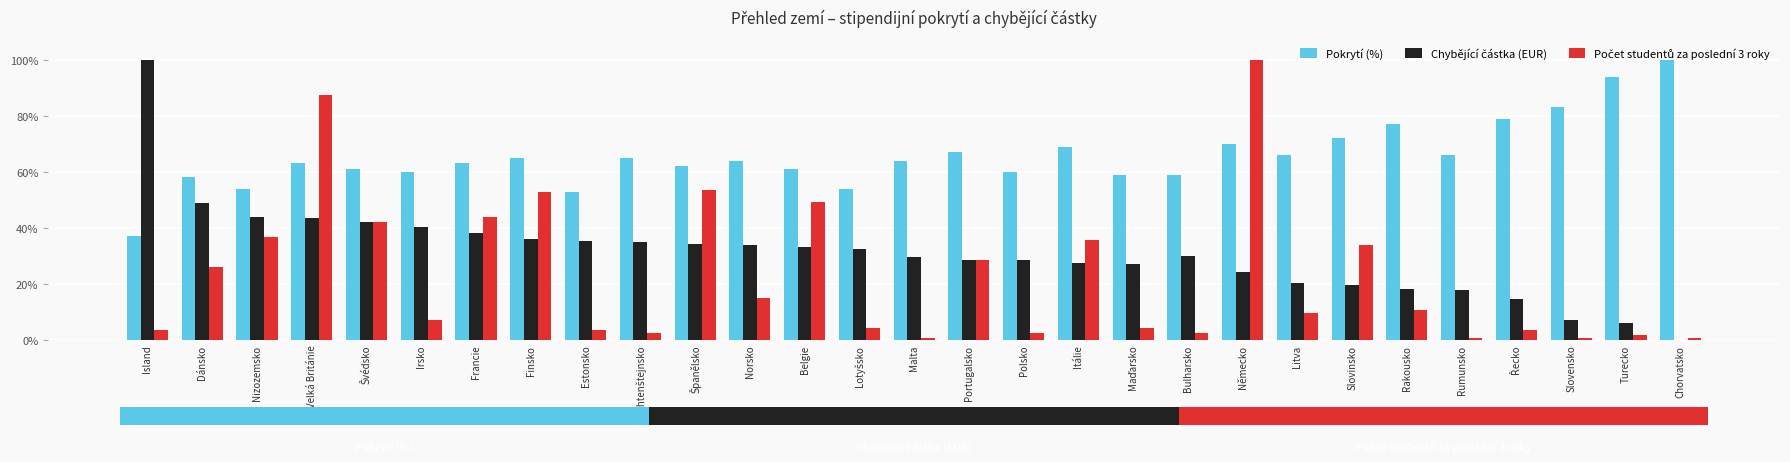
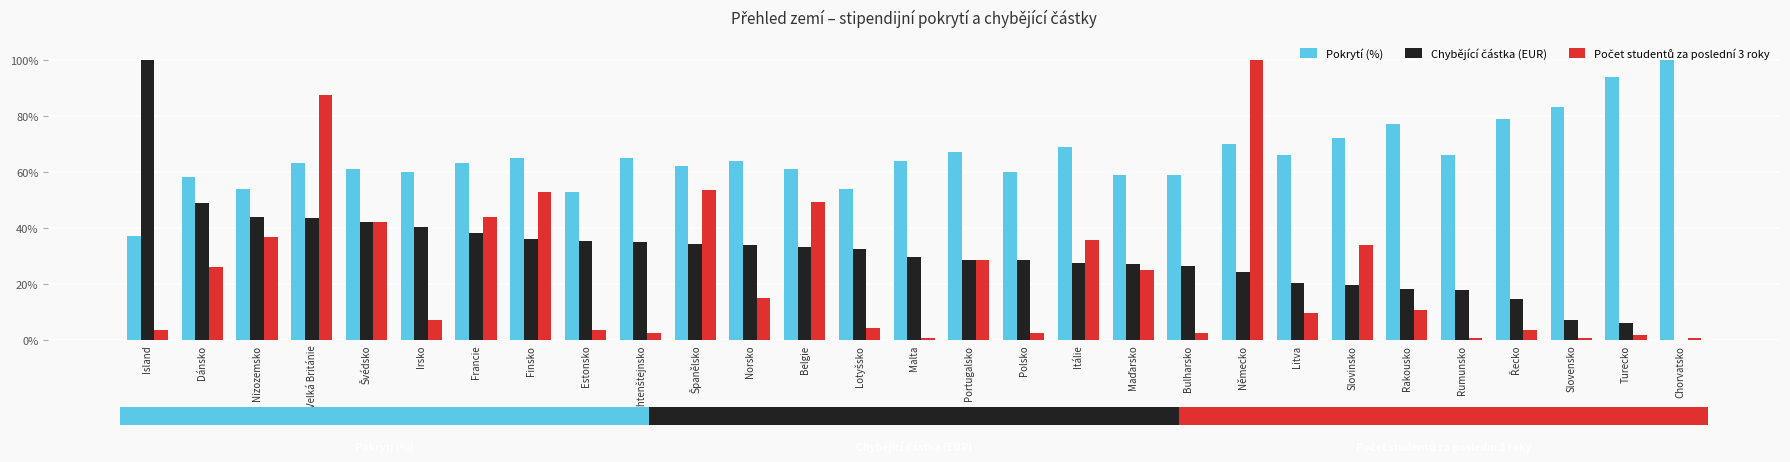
  {
    "Pokrytí (%)": {
      "Island": "37%",
      "Dánsko": "58%",
      "Nizozemsko": "54%",
      "Velká Británie": "63%",
      "Švédsko": "61%",
      "Irsko": "60%",
      "Francie": "63%",
      "Finsko": "65%",
      "Estonsko": "53%",
      "Lichtenštejnsko": "65%",
      "Španělsko": "62%",
      "Norsko": "64%",
      "Belgie": "61%",
      "Lotyšsko": "54%",
      "Malta": "64%",
      "Portugalsko": "67%",
      "Polsko": "60%",
      "Itálie": "69%",
      "Maďarsko": "59%",
      "Bulharsko": "59%",
      "Německo": "70%",
      "Litva": "66%",
      "Slovinsko": "72%",
      "Rakousko": "77%",
      "Rumunsko": "66%",
      "Řecko": "79%",
      "Slovensko": "83%",
      "Turecko": "94%",
      "Chorvatsko": "100%"
    },
    "Chybějící částka (EUR)": {
      "Island": "100%",
      "Dánsko": "49%",
      "Nizozemsko": "44%",
      "Velká Británie": "44%",
      "Švédsko": "42%",
      "Irsko": "40%",
      "Francie": "38%",
      "Finsko": "36%",
      "Estonsko": "35%",
      "Lichtenštejnsko": "35%",
      "Španělsko": "34%",
      "Norsko": "34%",
      "Belgie": "33%",
      "Lotyšsko": "33%",
      "Malta": "30%",
      "Portugalsko": "29%",
      "Polsko": "28%",
      "Itálie": "27%",
      "Maďarsko": "27%",
-     "Bulharsko": "30%",
+     "Bulharsko": "26%",
      "Německo": "24%",
      "Litva": "20%",
      "Slovinsko": "20%",
      "Rakousko": "18%",
      "Rumunsko": "18%",
      "Řecko": "15%",
      "Slovensko": "7%",
      "Turecko": "6%",
      "Chorvatsko": "0%"
    },
    "Počet studentů za poslední 3 roky": {
      "Island": "4%",
      "Dánsko": "26%",
      "Nizozemsko": "37%",
      "Velká Británie": "88%",
      "Švédsko": "42%",
      "Irsko": "7%",
      "Francie": "44%",
      "Finsko": "53%",
      "Estonsko": "4%",
      "Lichtenštejnsko": "3%",
      "Španělsko": "54%",
      "Norsko": "15%",
      "Belgie": "49%",
      "Lotyšsko": "4%",
      "Malta": "1%",
      "Portugalsko": "29%",
      "Polsko": "3%",
      "Itálie": "36%",
-     "Maďarsko": "4%",
+     "Maďarsko": "25%",
      "Bulharsko": "3%",
      "Německo": "100%",
      "Litva": "10%",
      "Slovinsko": "34%",
      "Rakousko": "11%",
      "Rumunsko": "1%",
      "Řecko": "4%",
      "Slovensko": "1%",
      "Turecko": "2%",
      "Chorvatsko": "1%"
    }
  }
